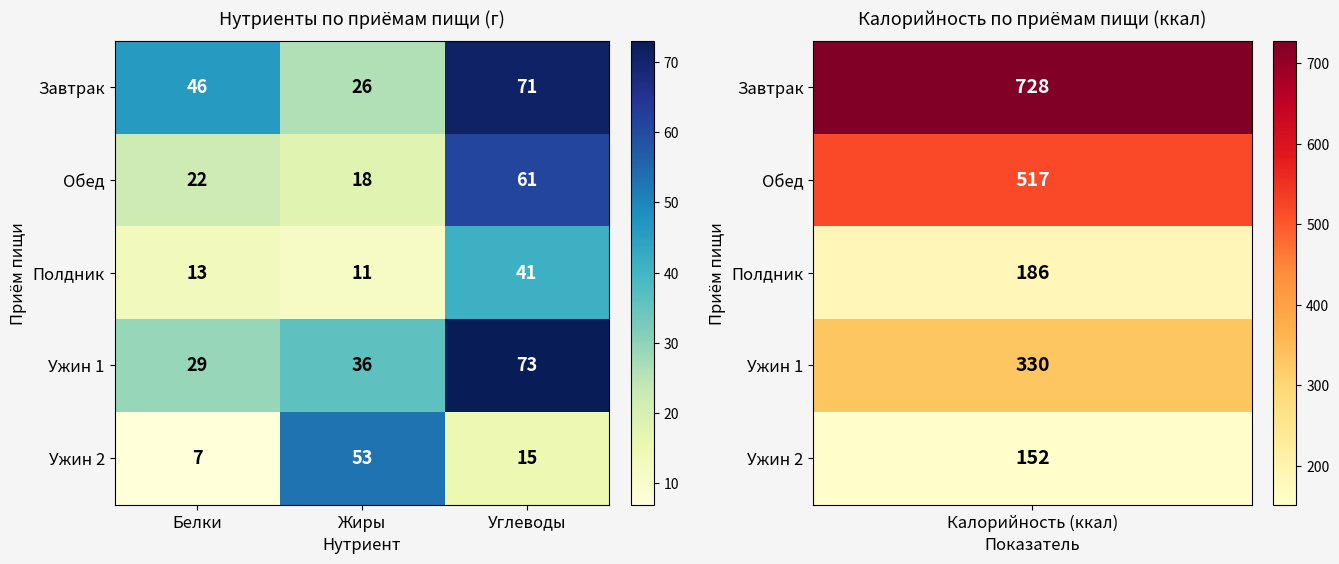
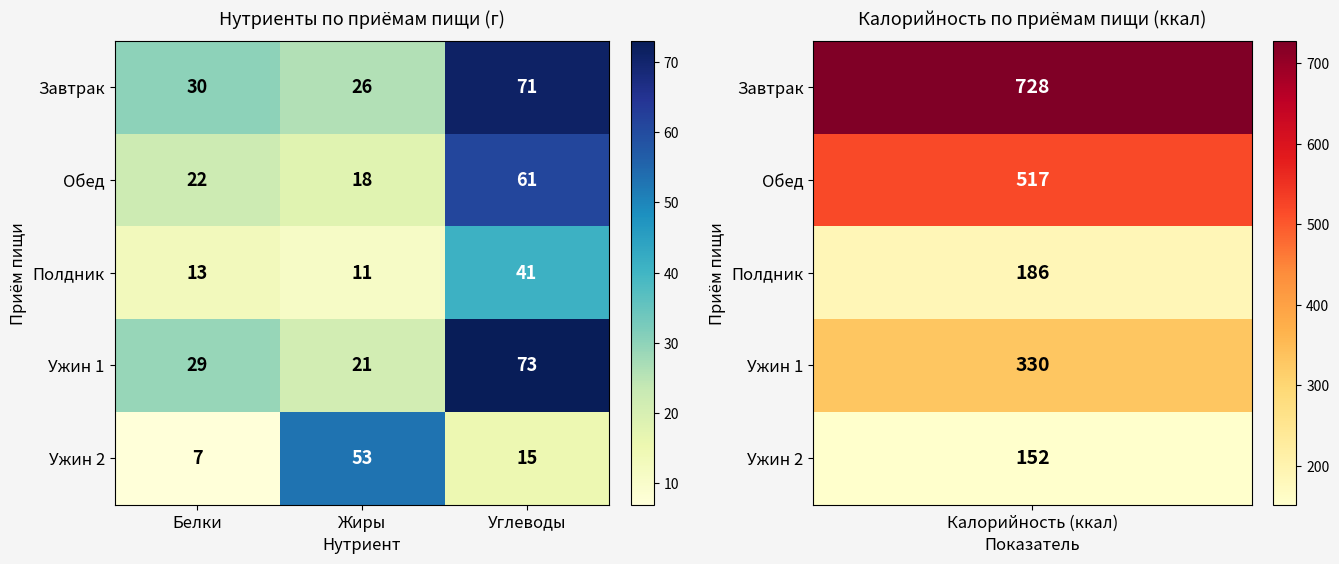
  {
    "Нутриенты по приёмам пищи (г)": {
      "Завтрак": {
-       "Белки": 46,
+       "Белки": 30,
        "Жиры": 26,
        "Углеводы": 71
      },
      "Обед": {
        "Белки": 22,
        "Жиры": 18,
        "Углеводы": 61
      },
      "Полдник": {
        "Белки": 13,
        "Жиры": 11,
        "Углеводы": 41
      },
      "Ужин 1": {
        "Белки": 29,
-       "Жиры": 36,
+       "Жиры": 21,
        "Углеводы": 73
      },
      "Ужин 2": {
        "Белки": 7,
        "Жиры": 53,
        "Углеводы": 15
      }
    },
    "Калорийность по приёмам пищи (ккал)": {
      "Завтрак": {
        "Калорийность (ккал)": 728
      },
      "Обед": {
        "Калорийность (ккал)": 517
      },
      "Полдник": {
        "Калорийность (ккал)": 186
      },
      "Ужин 1": {
        "Калорийность (ккал)": 330
      },
      "Ужин 2": {
        "Калорийность (ккал)": 152
      }
    }
  }
